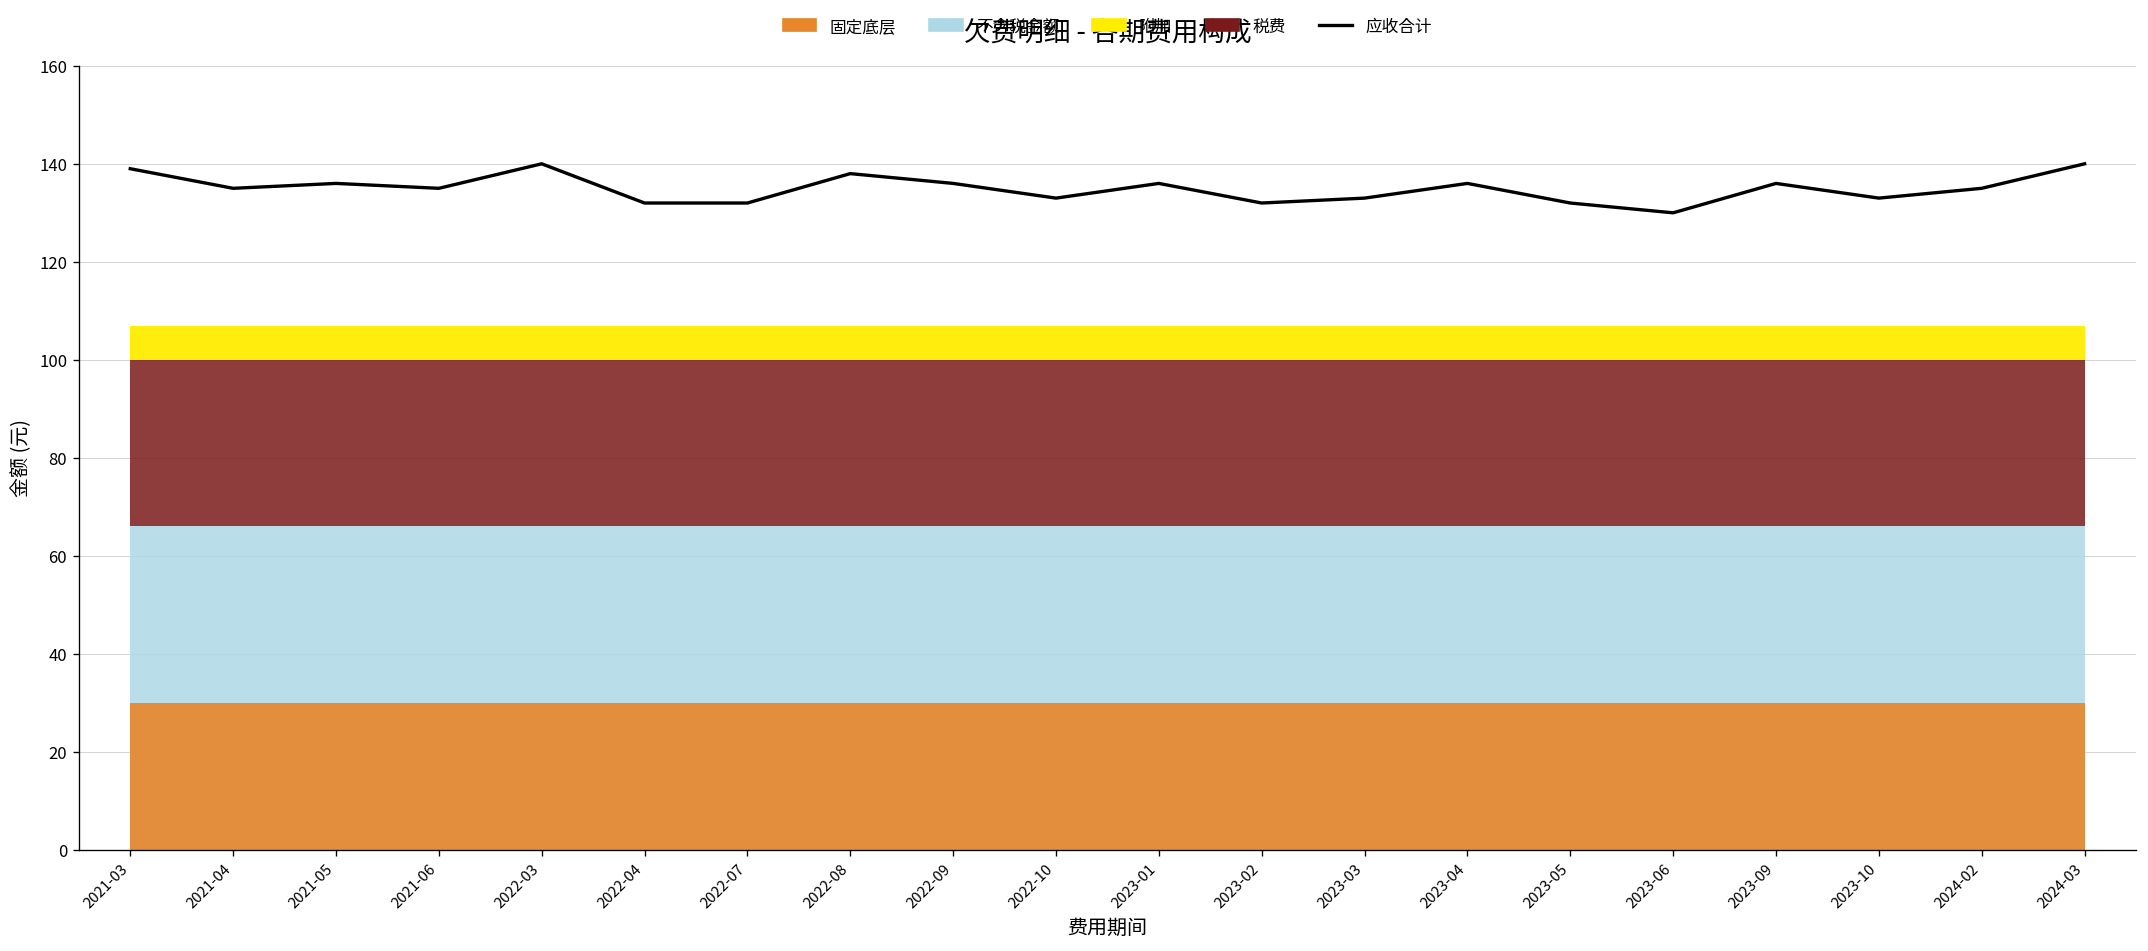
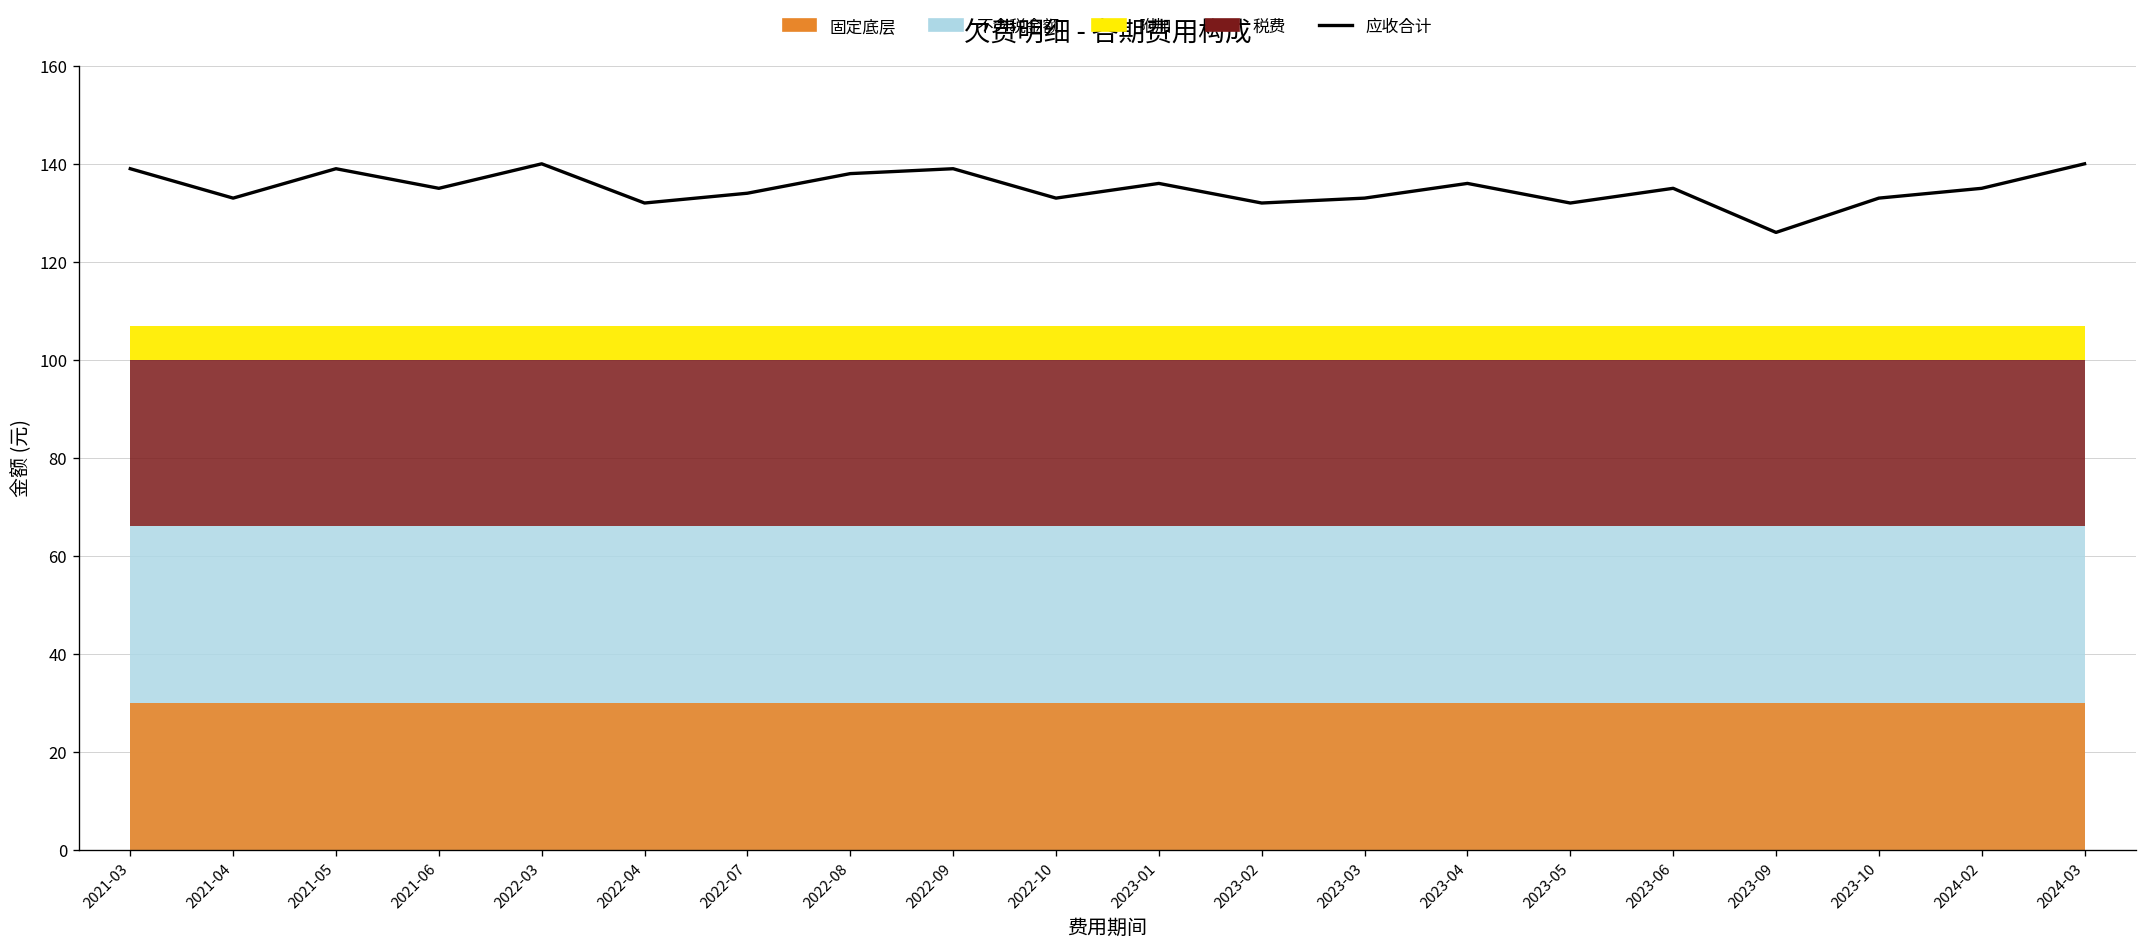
  {
    "应收合计": {
      "2021-03": 139,
-     "2021-04": 135,
-     "2021-05": 136,
+     "2021-04": 133,
+     "2021-05": 139,
      "2021-06": 135,
      "2022-03": 140,
      "2022-04": 132,
-     "2022-07": 132,
+     "2022-07": 134,
      "2022-08": 138,
-     "2022-09": 136,
+     "2022-09": 139,
      "2022-10": 133,
      "2023-01": 136,
      "2023-02": 132,
      "2023-03": 133,
      "2023-04": 136,
      "2023-05": 132,
-     "2023-06": 130,
-     "2023-09": 136,
+     "2023-06": 135,
+     "2023-09": 126,
      "2023-10": 133,
      "2024-02": 135,
      "2024-03": 140
    },
    "固定底层": {
      "2021-03": 30,
      "2021-04": 30,
      "2021-05": 30,
      "2021-06": 30,
      "2022-03": 30,
      "2022-04": 30,
      "2022-07": 30,
      "2022-08": 30,
      "2022-09": 30,
      "2022-10": 30,
      "2023-01": 30,
      "2023-02": 30,
      "2023-03": 30,
      "2023-04": 30,
      "2023-05": 30,
      "2023-06": 30,
      "2023-09": 30,
      "2023-10": 30,
      "2024-02": 30,
      "2024-03": 30
    },
    "税费": {
      "2021-03": 34,
      "2021-04": 34,
      "2021-05": 34,
      "2021-06": 34,
      "2022-03": 34,
      "2022-04": 34,
      "2022-07": 34,
      "2022-08": 34,
      "2022-09": 34,
      "2022-10": 34,
      "2023-01": 34,
      "2023-02": 34,
      "2023-03": 34,
      "2023-04": 34,
      "2023-05": 34,
      "2023-06": 34,
      "2023-09": 34,
      "2023-10": 34,
      "2024-02": 34,
      "2024-03": 34
    },
    "附加": {
      "2021-03": 7,
      "2021-04": 7,
      "2021-05": 7,
      "2021-06": 7,
      "2022-03": 7,
      "2022-04": 7,
      "2022-07": 7,
      "2022-08": 7,
      "2022-09": 7,
      "2022-10": 7,
      "2023-01": 7,
      "2023-02": 7,
      "2023-03": 7,
      "2023-04": 7,
      "2023-05": 7,
      "2023-06": 7,
      "2023-09": 7,
      "2023-10": 7,
      "2024-02": 7,
      "2024-03": 7
    }
  }
